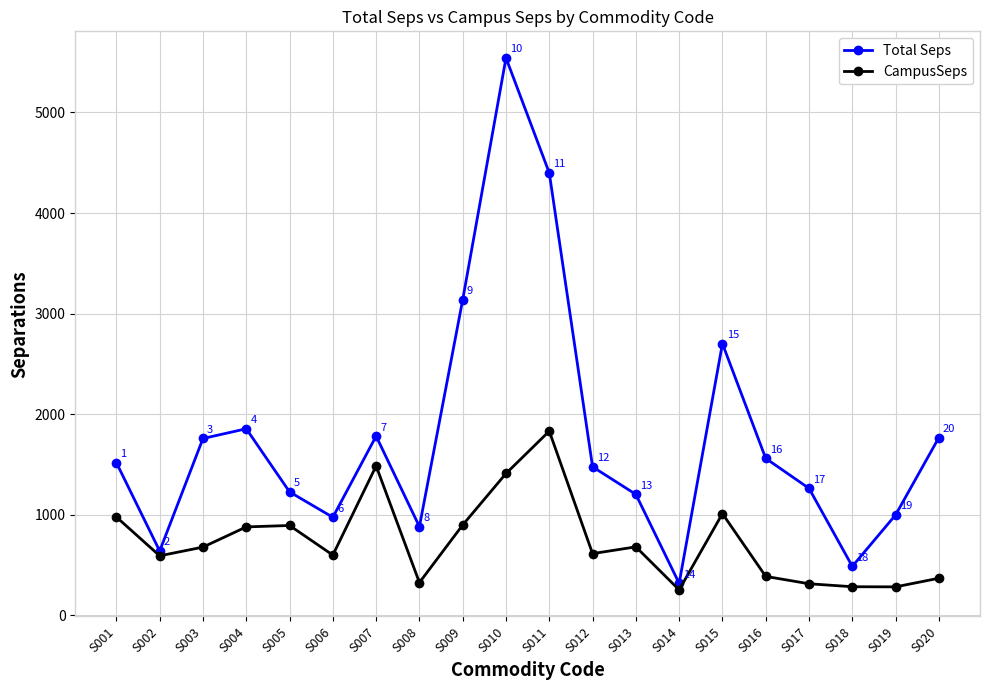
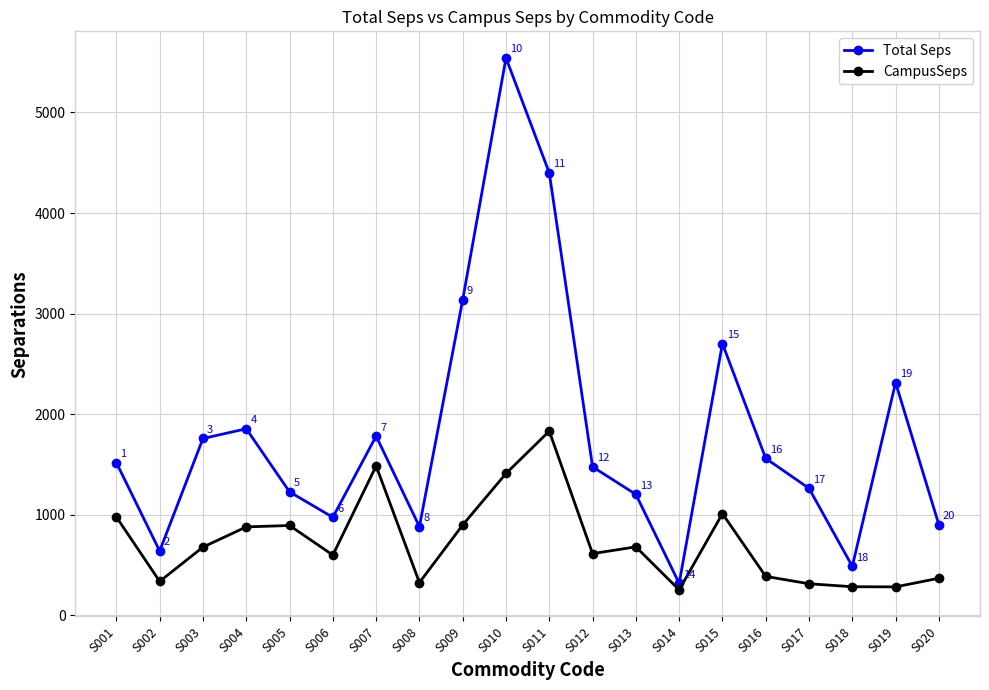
  {
    "Total Seps": {
-     "S019": 1000,
-     "S020": 1770
+     "S019": 2310,
+     "S020": 900
    },
    "CampusSeps": {
      "S001": 980,
-     "S002": 590,
+     "S002": 340,
      "S003": 680,
      "S004": 880,
      "S005": 890,
      "S006": 600,
      "S007": 1490,
      "S008": 330,
      "S009": 900,
      "S010": 1410,
      "S011": 1830,
      "S012": 610,
      "S013": 680,
      "S014": 250,
      "S015": 1010,
      "S016": 390,
      "S017": 310,
      "S018": 280,
      "S019": 280,
      "S020": 370
    }
  }
